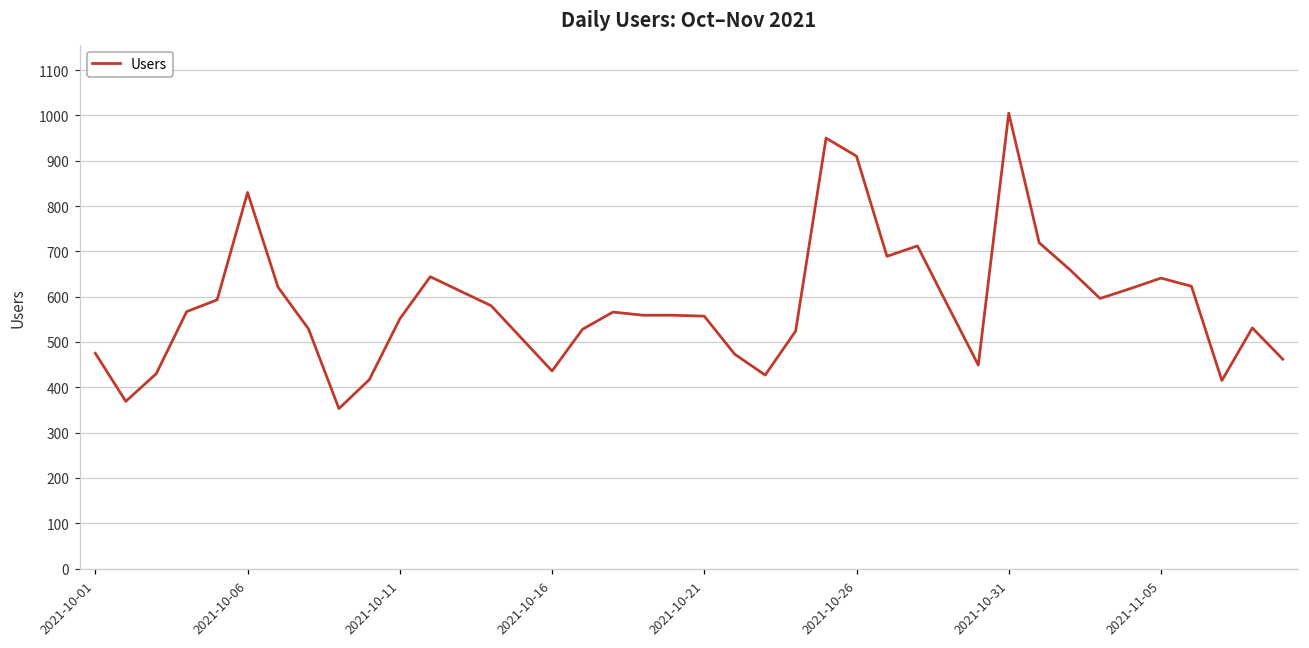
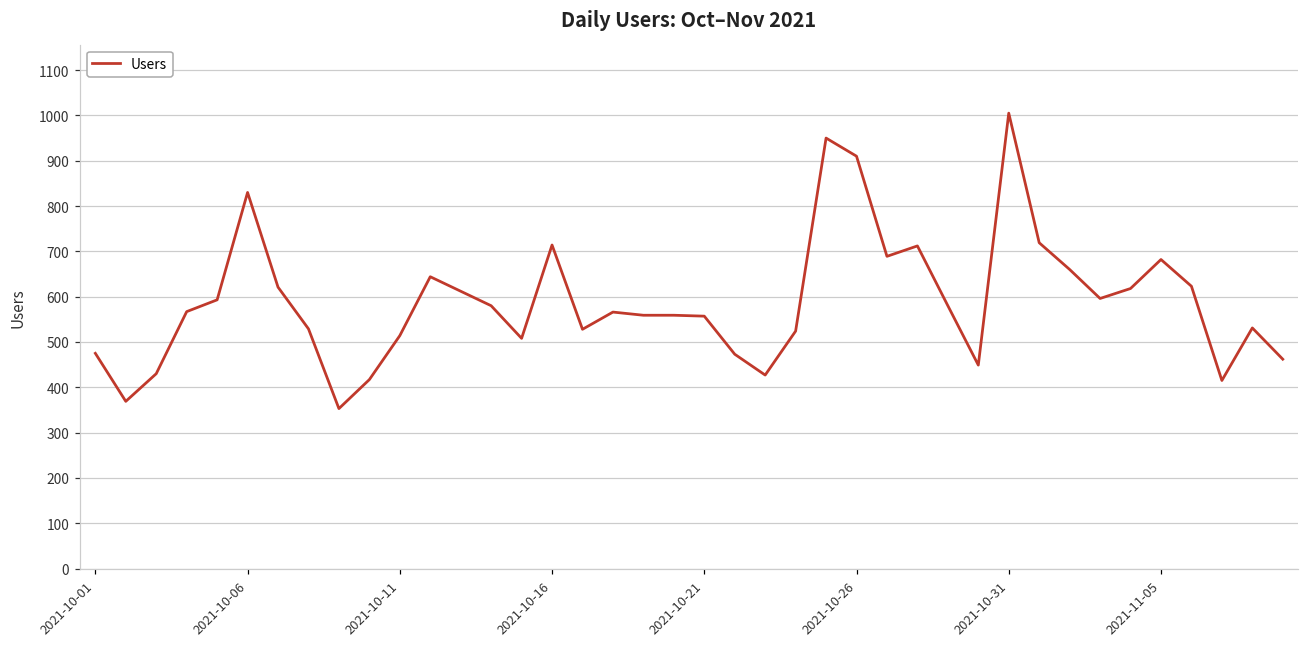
  {
    "2021-10-01": 480,
    "2021-10-06": 830,
-   "2021-10-11": 550,
-   "2021-10-16": 440,
+   "2021-10-11": 510,
+   "2021-10-16": 710,
    "2021-10-21": 560,
    "2021-10-26": 910,
    "2021-10-31": 1010,
-   "2021-11-05": 640
+   "2021-11-05": 680
  }
